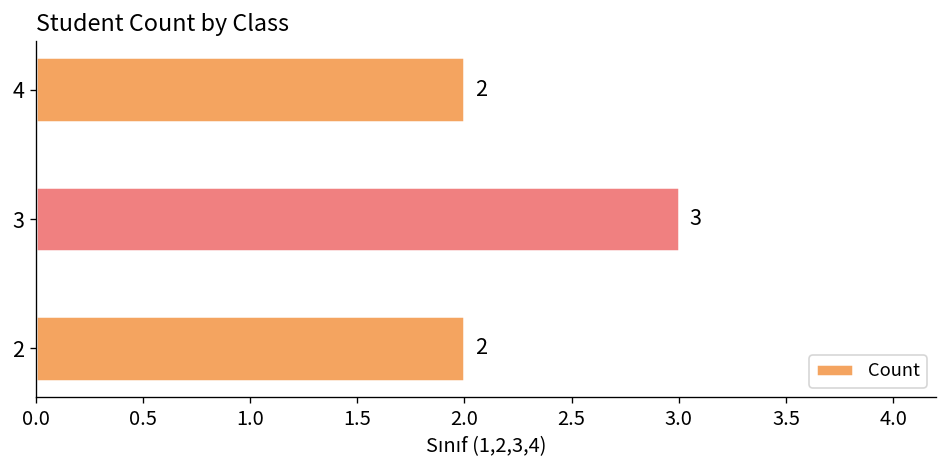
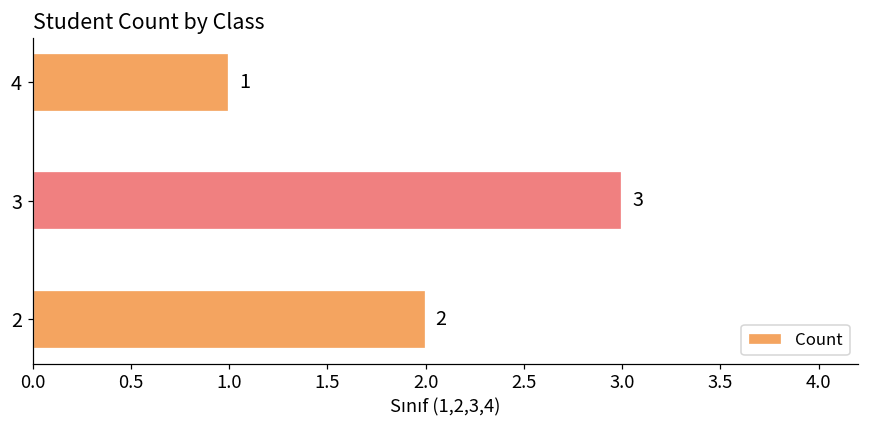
  {
-   "4": 2,
+   "4": 1,
    "3": 3,
    "2": 2
  }
